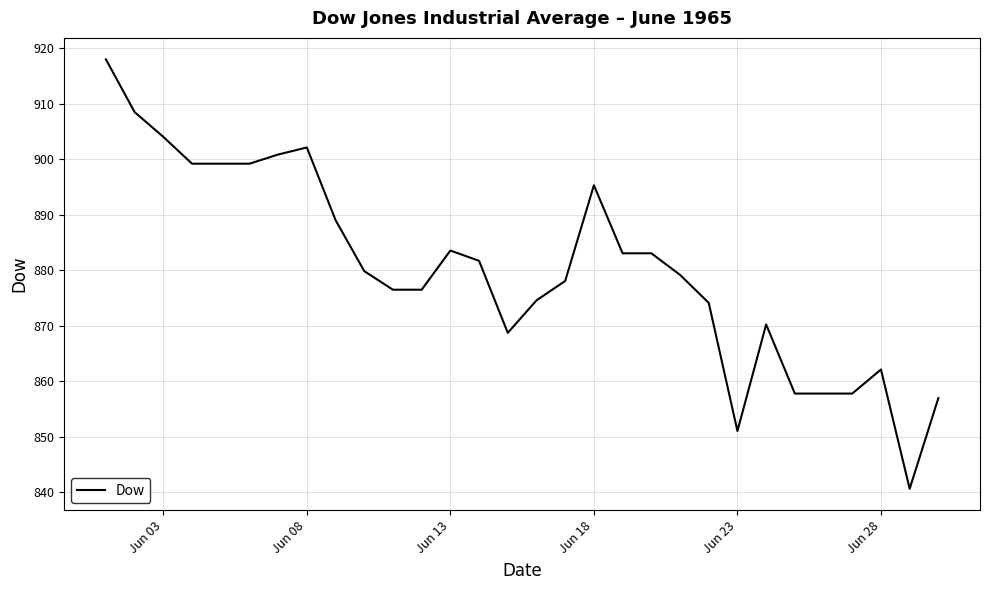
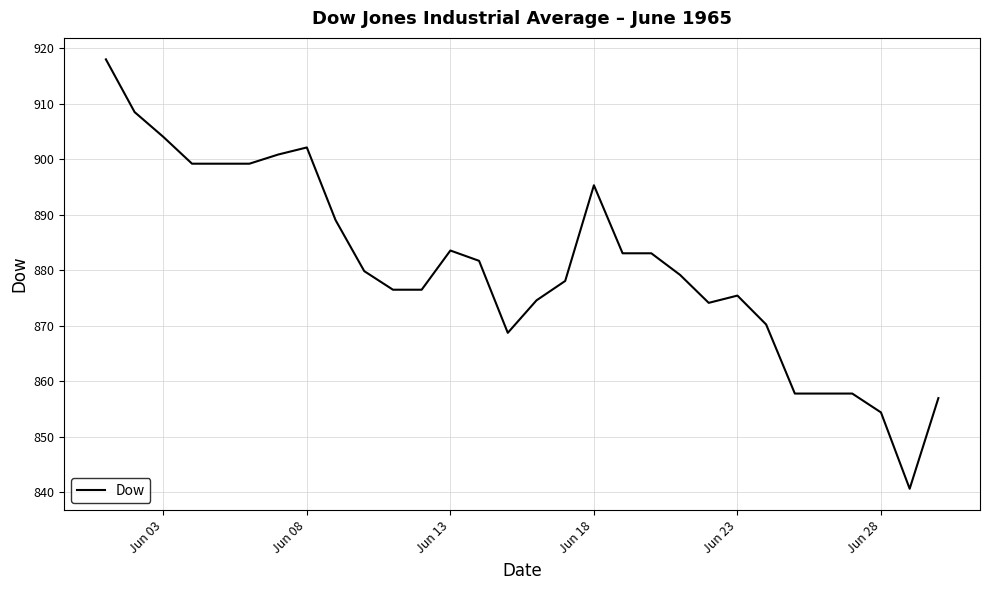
  {
    "Jun 03": 904,
    "Jun 08": 902,
    "Jun 13": 884,
    "Jun 18": 895,
-   "Jun 23": 851,
-   "Jun 28": 862
+   "Jun 23": 875,
+   "Jun 28": 854
  }
